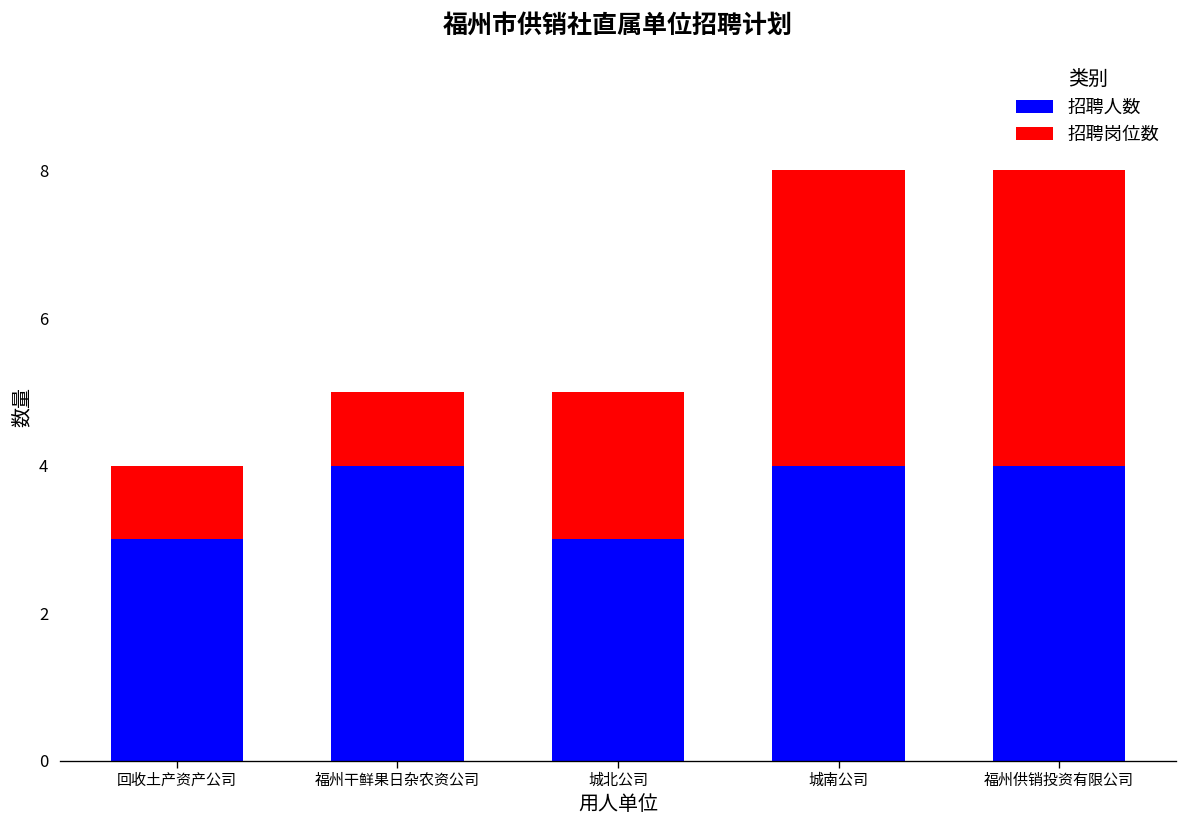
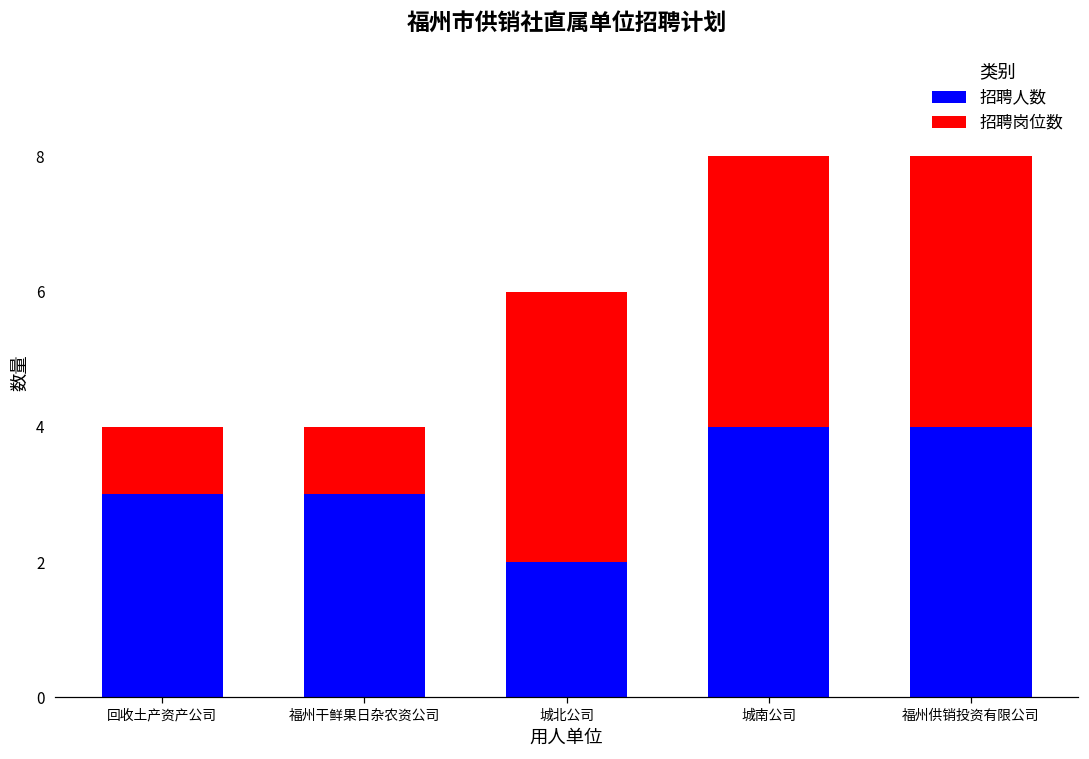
  {
    "招聘人数": {
      "回收土产资产公司": 3,
-     "福州干鲜果日杂农资公司": 4,
-     "城北公司": 3,
+     "福州干鲜果日杂农资公司": 3,
+     "城北公司": 2,
      "城南公司": 4,
      "福州供销投资有限公司": 4
    },
    "招聘岗位数": {
      "回收土产资产公司": 1,
      "福州干鲜果日杂农资公司": 1,
-     "城北公司": 2,
+     "城北公司": 4,
      "城南公司": 4,
      "福州供销投资有限公司": 4
    }
  }
